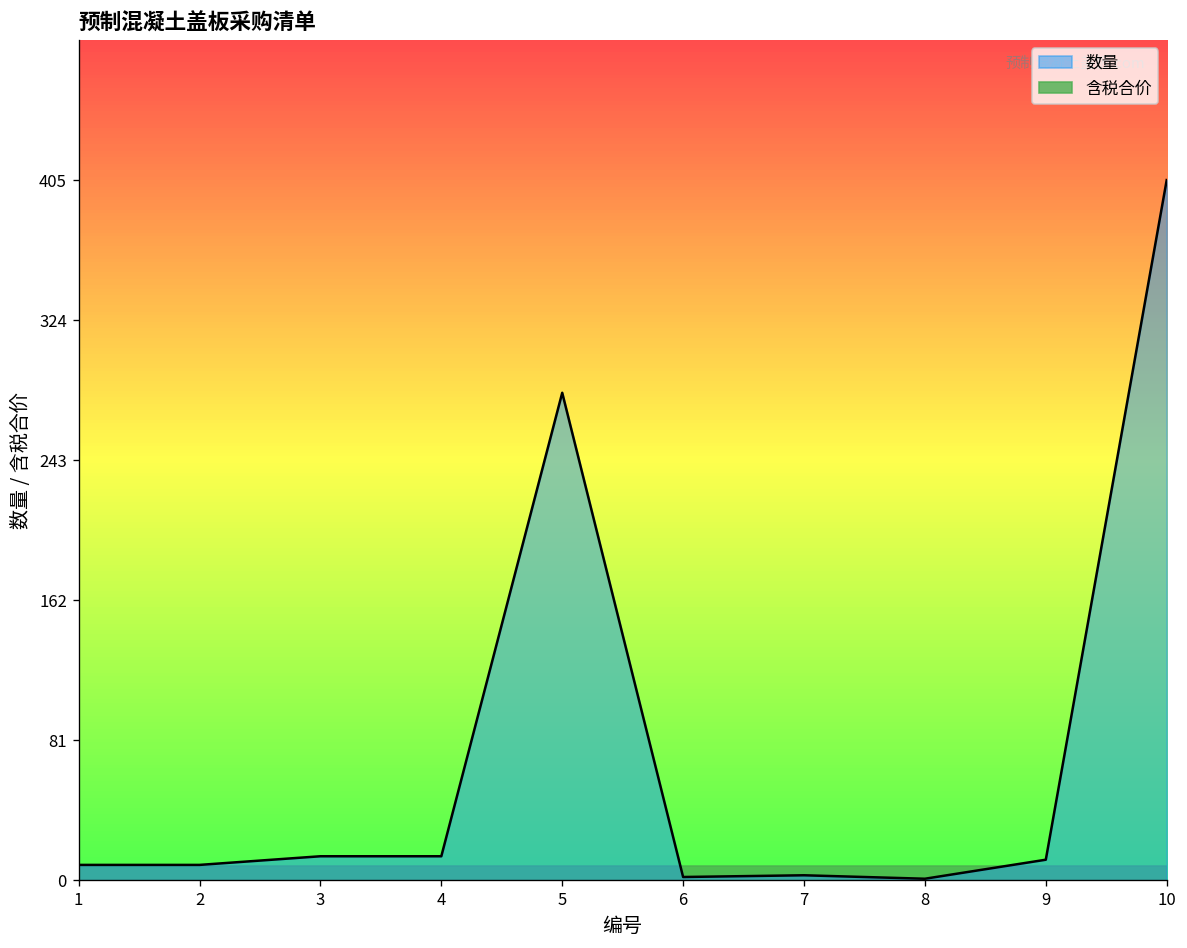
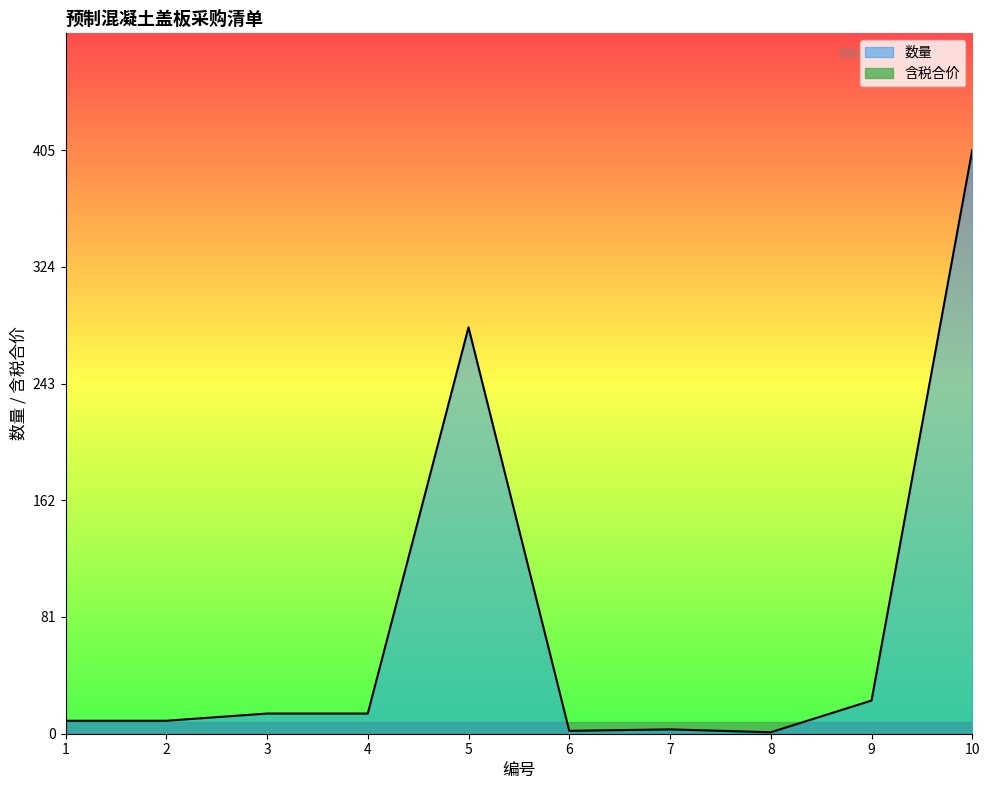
  {
    "1": 9,
    "2": 9,
    "3": 14,
    "4": 14,
    "5": 282,
-   "9": 12,
+   "9": 23,
    "10": 405
  }
